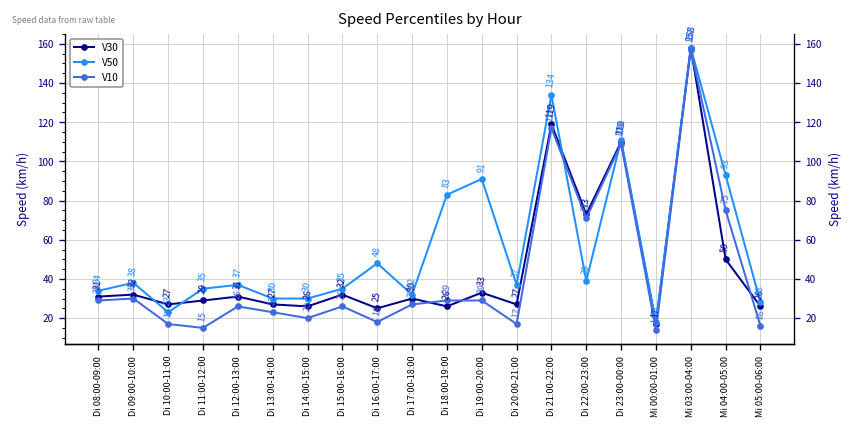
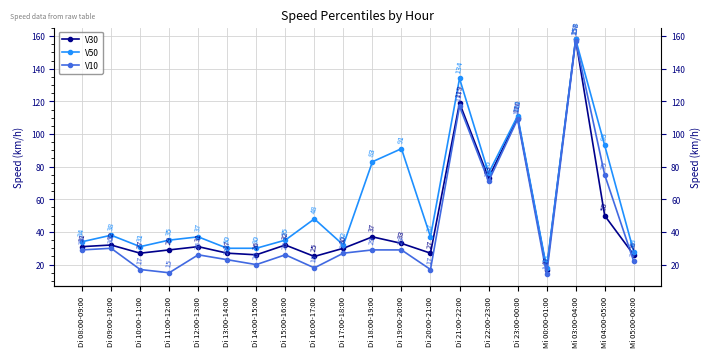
  {
    "V30": {
      "Di 16:00-17:00": 25,
-     "Di 18:00-19:00": 26,
+     "Di 18:00-19:00": 37,
      "Mi 04:00-05:00": 50
    },
    "V50": {
      "Di 09:00-10:00": 38,
-     "Di 10:00-11:00": 23,
+     "Di 10:00-11:00": 31,
      "Di 11:00-12:00": 35,
      "Di 12:00-13:00": 37,
      "Di 16:00-17:00": 48,
      "Di 18:00-19:00": 83,
      "Di 19:00-20:00": 91,
      "Di 20:00-21:00": 37,
      "Di 21:00-22:00": 134,
-     "Di 22:00-23:00": 39,
+     "Di 22:00-23:00": 76,
      "Mi 04:00-05:00": 93
    },
    "V10": {
      "Di 11:00-12:00": 15,
      "Mi 04:00-05:00": 75,
-     "Mi 05:00-06:00": 16
+     "Mi 05:00-06:00": 22
    }
  }
